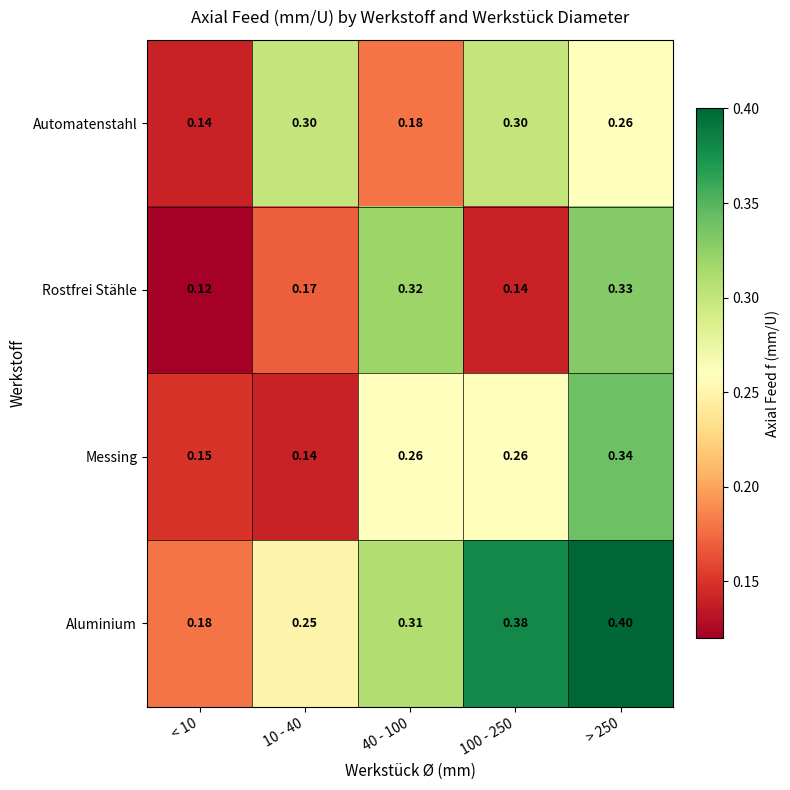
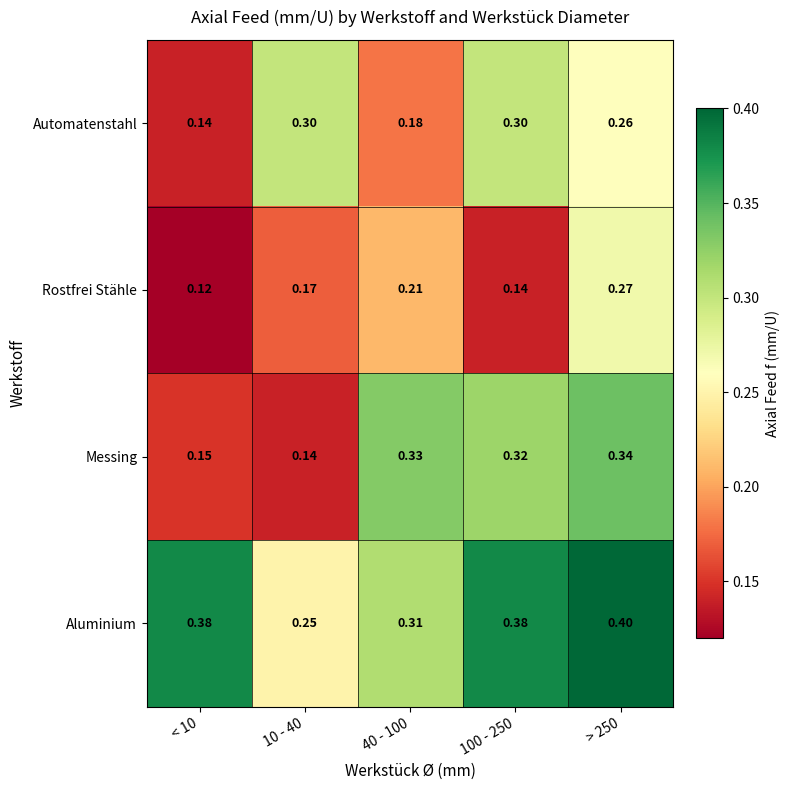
  {
    "Automatenstahl": {
      "< 10": 0.14,
      "10 - 40": 0.30,
      "40 - 100": 0.18,
      "100 - 250": 0.30,
      "> 250": 0.26
    },
    "Rostfrei Stähle": {
      "< 10": 0.12,
      "10 - 40": 0.17,
-     "40 - 100": 0.32,
+     "40 - 100": 0.21,
      "100 - 250": 0.14,
-     "> 250": 0.33
+     "> 250": 0.27
    },
    "Messing": {
      "< 10": 0.15,
      "10 - 40": 0.14,
-     "40 - 100": 0.26,
-     "100 - 250": 0.26,
+     "40 - 100": 0.33,
+     "100 - 250": 0.32,
      "> 250": 0.34
    },
    "Aluminium": {
-     "< 10": 0.18,
+     "< 10": 0.38,
      "10 - 40": 0.25,
      "40 - 100": 0.31,
      "100 - 250": 0.38,
      "> 250": 0.40
    }
  }
